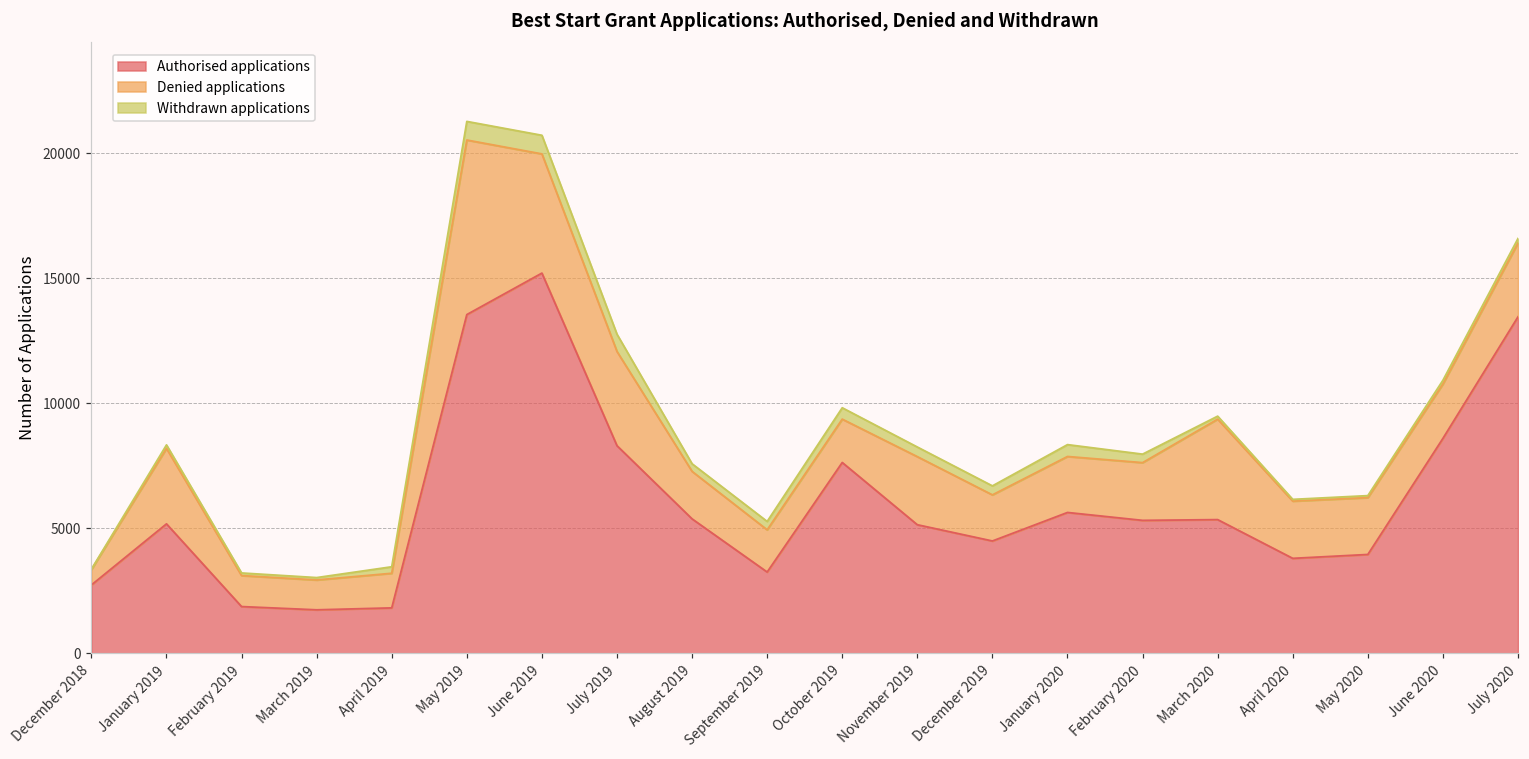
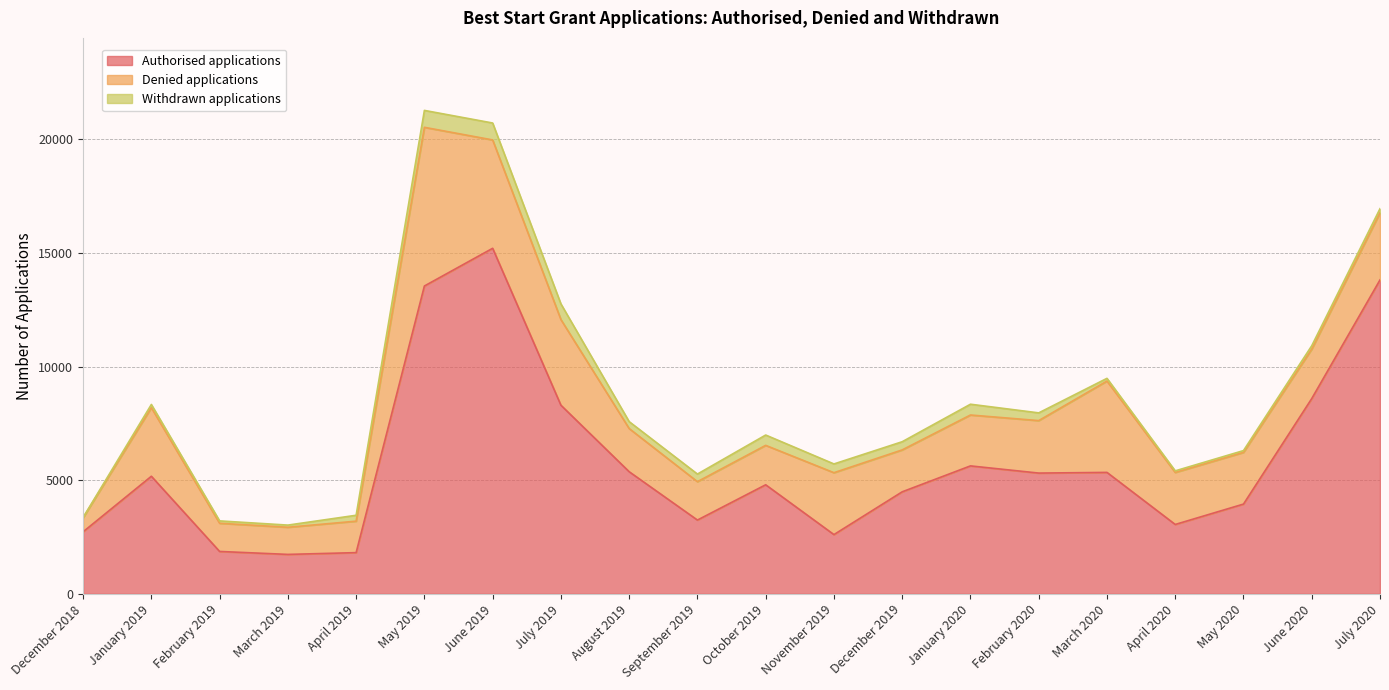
  {
    "Authorised applications": {
      "December 2018": 2700,
      "January 2019": 5200,
      "February 2019": 1900,
      "March 2019": 1700,
      "April 2019": 1800,
      "May 2019": 13600,
      "June 2019": 15200,
      "July 2019": 8300,
      "August 2019": 5400,
      "September 2019": 3200,
-     "October 2019": 7600,
-     "November 2019": 5100,
+     "October 2019": 4800,
+     "November 2019": 2600,
      "December 2019": 4500,
      "January 2020": 5600,
      "February 2020": 5300,
      "March 2020": 5300,
-     "April 2020": 3800,
+     "April 2020": 3100,
      "May 2020": 4000,
      "June 2020": 8600,
-     "July 2020": 13500
+     "July 2020": 13800
    }
  }
